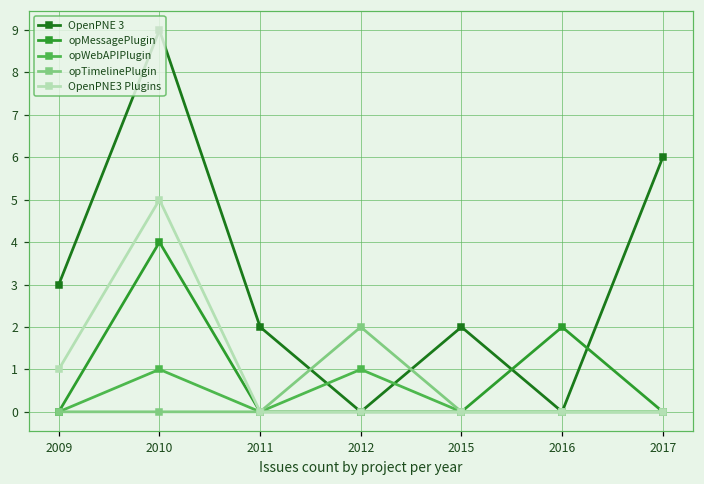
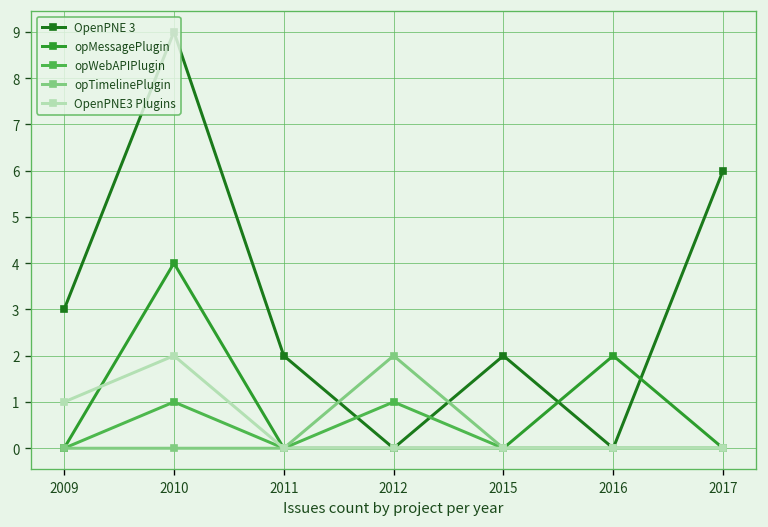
  {
    "opTimelinePlugin": {
      "2010": 0,
      "2012": 2
    },
    "OpenPNE3 Plugins": {
      "2009": 1,
-     "2010": 5
+     "2010": 2
    }
  }
